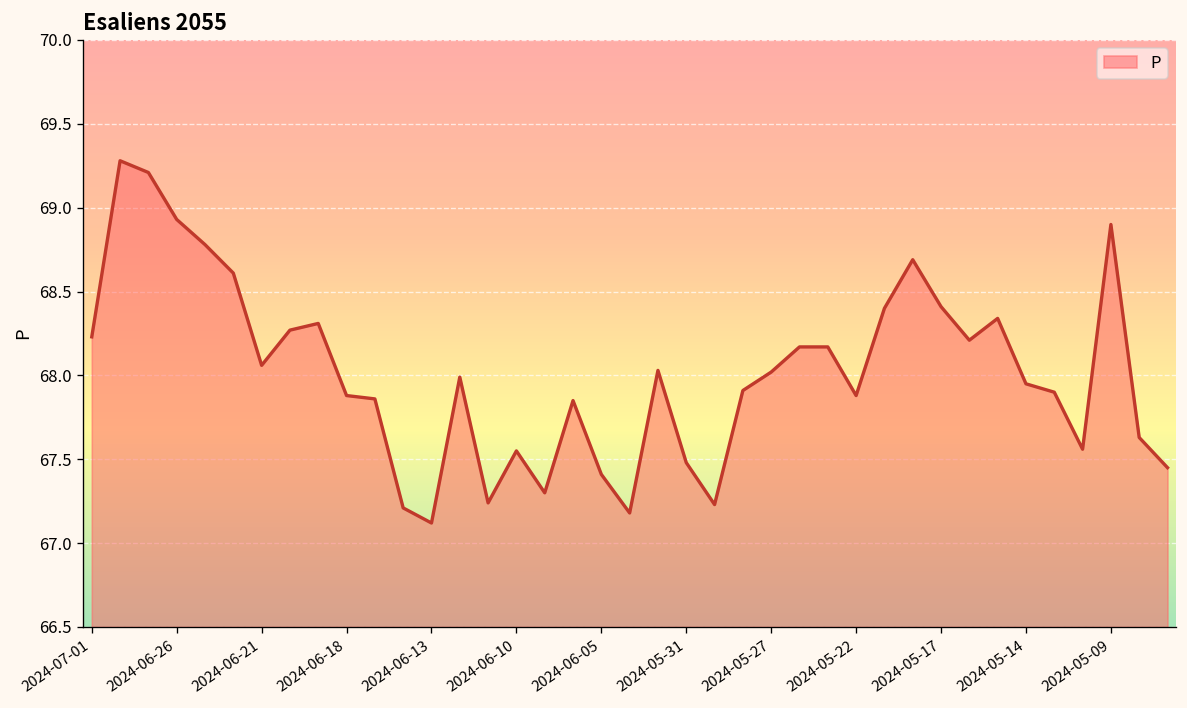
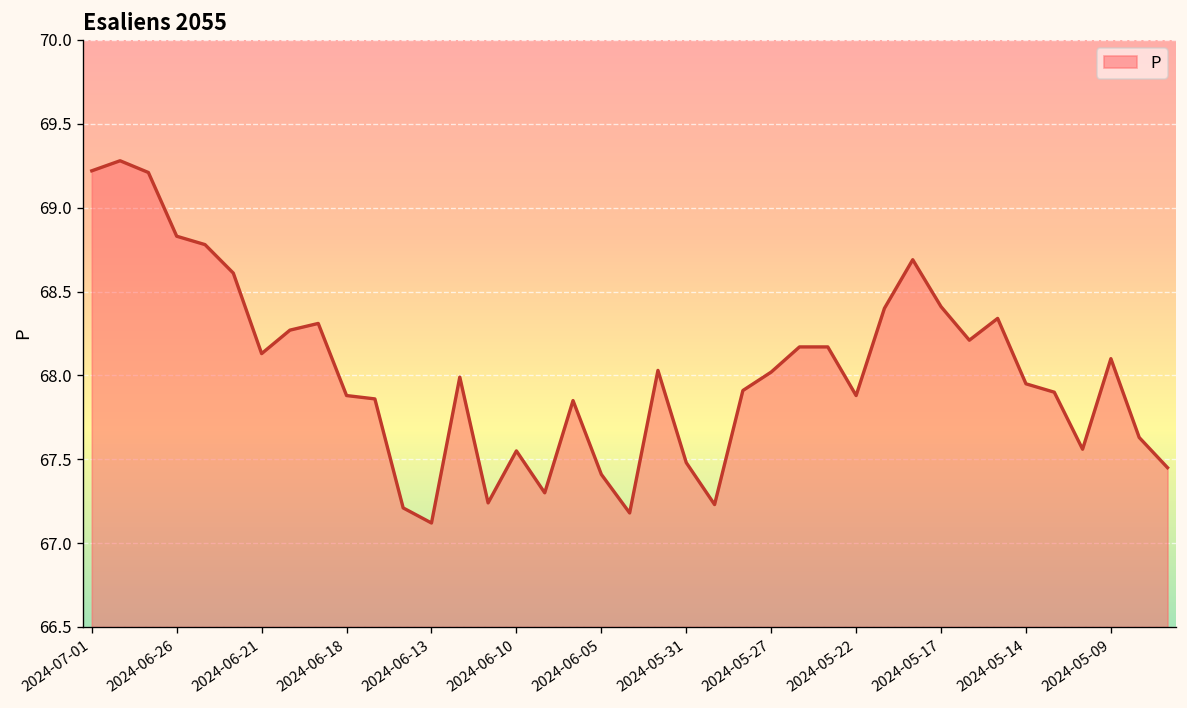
  {
-   "2024-07-01": 68.23,
-   "2024-06-26": 68.93,
-   "2024-06-21": 68.06,
+   "2024-07-01": 69.22,
+   "2024-06-26": 68.83,
+   "2024-06-21": 68.13,
    "2024-06-18": 67.88,
    "2024-06-13": 67.12,
    "2024-06-10": 67.55,
    "2024-06-05": 67.41,
    "2024-05-31": 67.48,
    "2024-05-27": 68.02,
    "2024-05-22": 67.88,
    "2024-05-17": 68.41,
    "2024-05-14": 67.95,
-   "2024-05-09": 68.9
+   "2024-05-09": 68.1
  }
